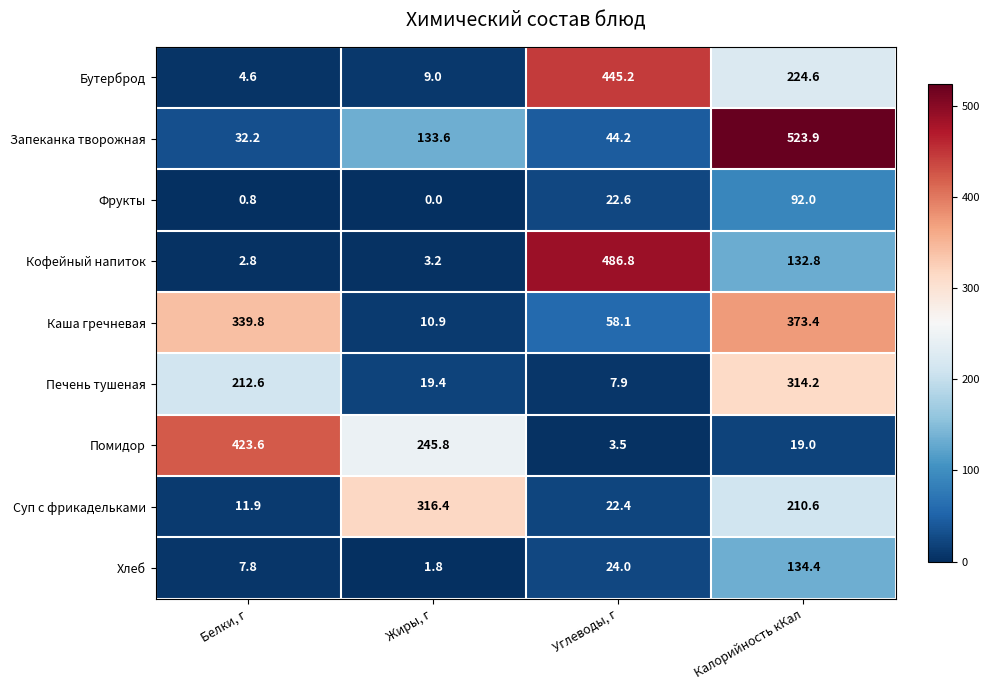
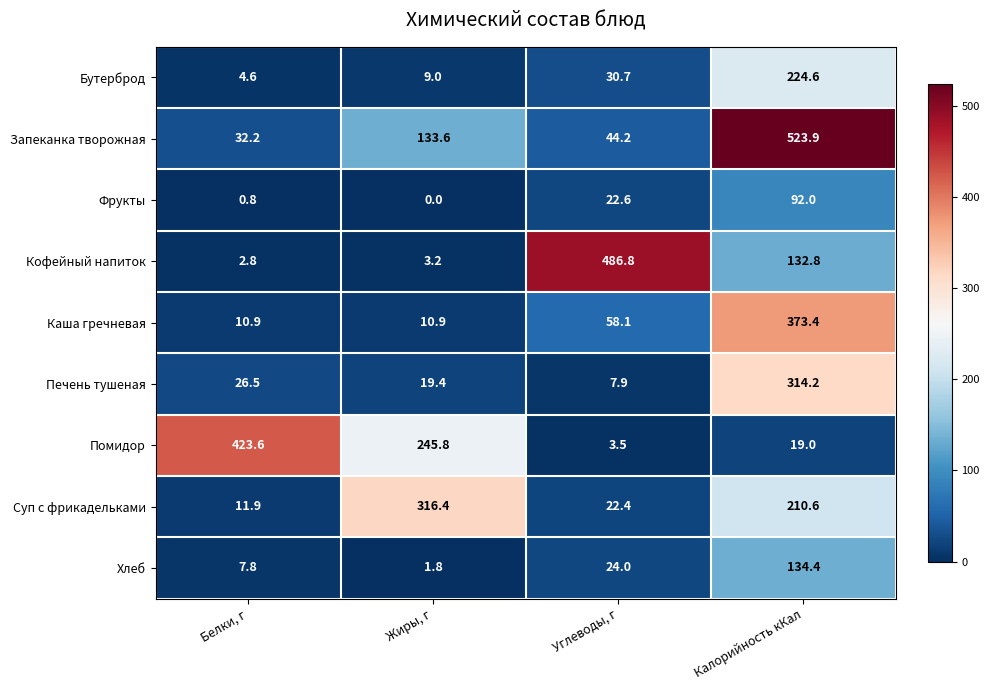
  {
    "Бутерброд": {
      "Белки, г": 4.6,
      "Жиры, г": 9.0,
-     "Углеводы, г": 445.2,
+     "Углеводы, г": 30.7,
      "Калорийность кКал": 224.6
    },
    "Запеканка творожная": {
      "Белки, г": 32.2,
      "Жиры, г": 133.6,
      "Углеводы, г": 44.2,
      "Калорийность кКал": 523.9
    },
    "Фрукты": {
      "Белки, г": 0.8,
      "Жиры, г": 0.0,
      "Углеводы, г": 22.6,
      "Калорийность кКал": 92.0
    },
    "Кофейный напиток": {
      "Белки, г": 2.8,
      "Жиры, г": 3.2,
      "Углеводы, г": 486.8,
      "Калорийность кКал": 132.8
    },
    "Каша гречневая": {
-     "Белки, г": 339.8,
+     "Белки, г": 10.9,
      "Жиры, г": 10.9,
      "Углеводы, г": 58.1,
      "Калорийность кКал": 373.4
    },
    "Печень тушеная": {
-     "Белки, г": 212.6,
+     "Белки, г": 26.5,
      "Жиры, г": 19.4,
      "Углеводы, г": 7.9,
      "Калорийность кКал": 314.2
    },
    "Помидор": {
      "Белки, г": 423.6,
      "Жиры, г": 245.8,
      "Углеводы, г": 3.5,
      "Калорийность кКал": 19.0
    },
    "Суп с фрикадельками": {
      "Белки, г": 11.9,
      "Жиры, г": 316.4,
      "Углеводы, г": 22.4,
      "Калорийность кКал": 210.6
    },
    "Хлеб": {
      "Белки, г": 7.8,
      "Жиры, г": 1.8,
      "Углеводы, г": 24.0,
      "Калорийность кКал": 134.4
    }
  }
